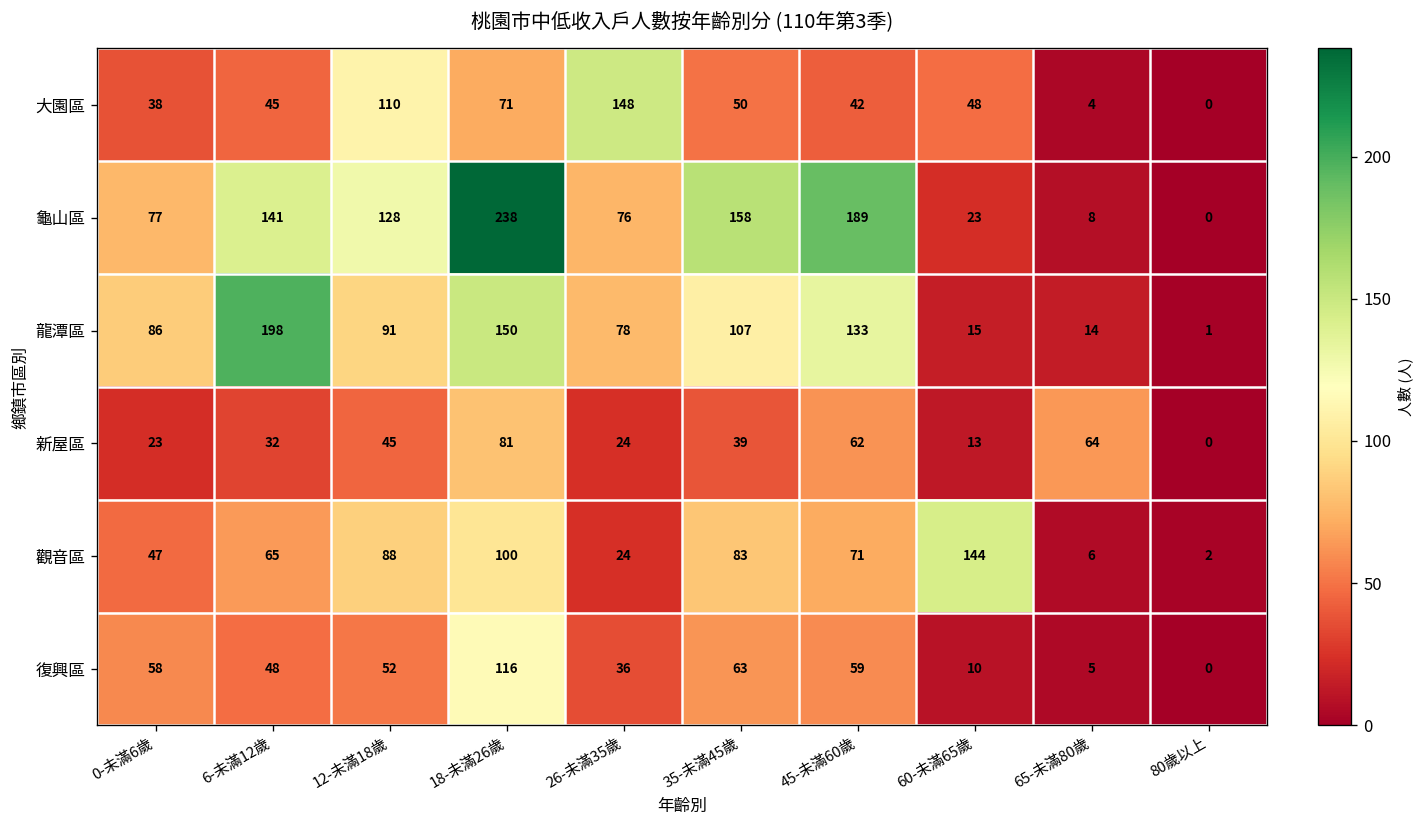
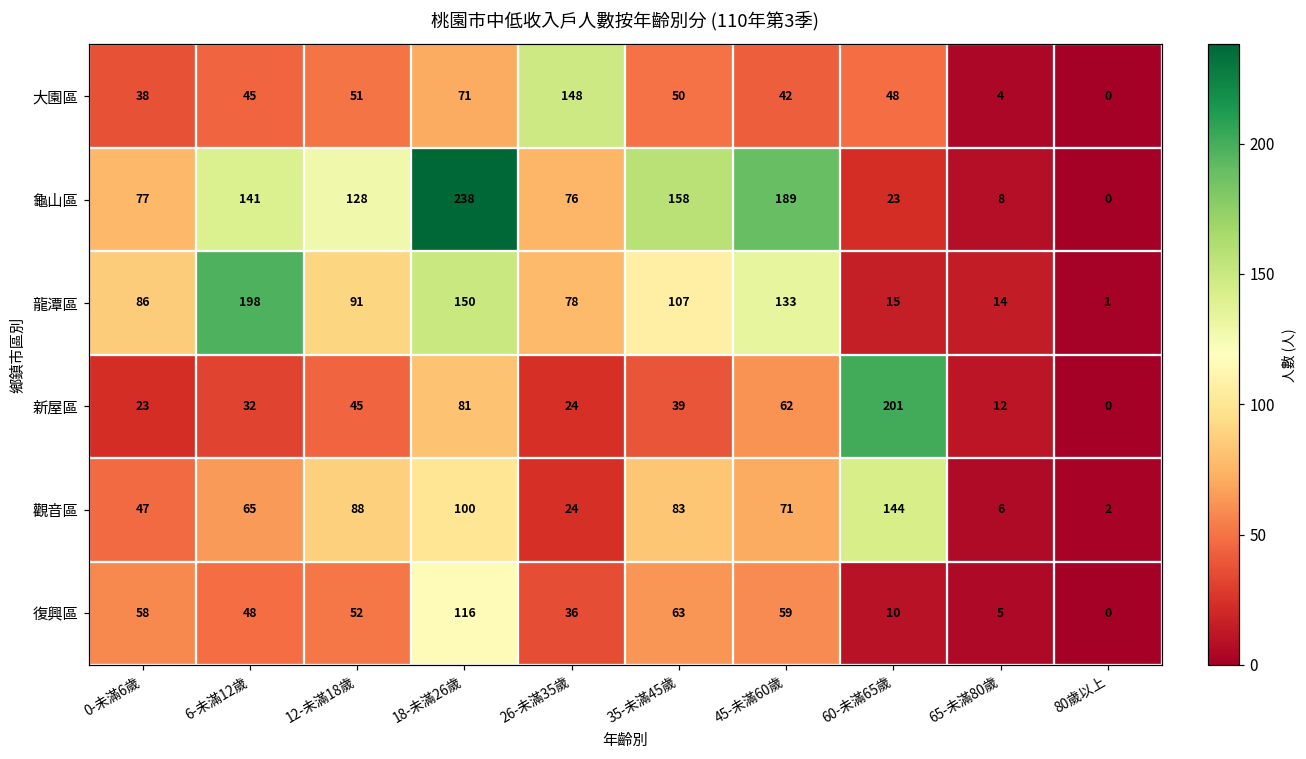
  {
    "大園區": {
      "0-未滿6歲": 38,
      "6-未滿12歲": 45,
-     "12-未滿18歲": 110,
+     "12-未滿18歲": 51,
      "18-未滿26歲": 71,
      "26-未滿35歲": 148,
      "35-未滿45歲": 50,
      "45-未滿60歲": 42,
      "60-未滿65歲": 48,
      "65-未滿80歲": 4,
      "80歲以上": 0
    },
    "龜山區": {
      "0-未滿6歲": 77,
      "6-未滿12歲": 141,
      "12-未滿18歲": 128,
      "18-未滿26歲": 238,
      "26-未滿35歲": 76,
      "35-未滿45歲": 158,
      "45-未滿60歲": 189,
      "60-未滿65歲": 23,
      "65-未滿80歲": 8,
      "80歲以上": 0
    },
    "龍潭區": {
      "0-未滿6歲": 86,
      "6-未滿12歲": 198,
      "12-未滿18歲": 91,
      "18-未滿26歲": 150,
      "26-未滿35歲": 78,
      "35-未滿45歲": 107,
      "45-未滿60歲": 133,
      "60-未滿65歲": 15,
      "65-未滿80歲": 14,
      "80歲以上": 1
    },
    "新屋區": {
      "0-未滿6歲": 23,
      "6-未滿12歲": 32,
      "12-未滿18歲": 45,
      "18-未滿26歲": 81,
      "26-未滿35歲": 24,
      "35-未滿45歲": 39,
      "45-未滿60歲": 62,
-     "60-未滿65歲": 13,
-     "65-未滿80歲": 64,
+     "60-未滿65歲": 201,
+     "65-未滿80歲": 12,
      "80歲以上": 0
    },
    "觀音區": {
      "0-未滿6歲": 47,
      "6-未滿12歲": 65,
      "12-未滿18歲": 88,
      "18-未滿26歲": 100,
      "26-未滿35歲": 24,
      "35-未滿45歲": 83,
      "45-未滿60歲": 71,
      "60-未滿65歲": 144,
      "65-未滿80歲": 6,
      "80歲以上": 2
    },
    "復興區": {
      "0-未滿6歲": 58,
      "6-未滿12歲": 48,
      "12-未滿18歲": 52,
      "18-未滿26歲": 116,
      "26-未滿35歲": 36,
      "35-未滿45歲": 63,
      "45-未滿60歲": 59,
      "60-未滿65歲": 10,
      "65-未滿80歲": 5,
      "80歲以上": 0
    }
  }
